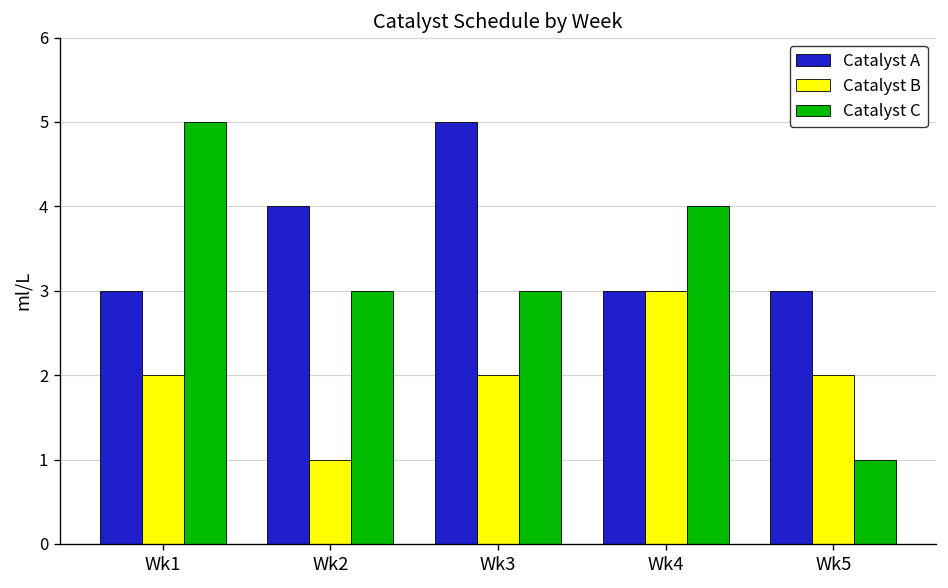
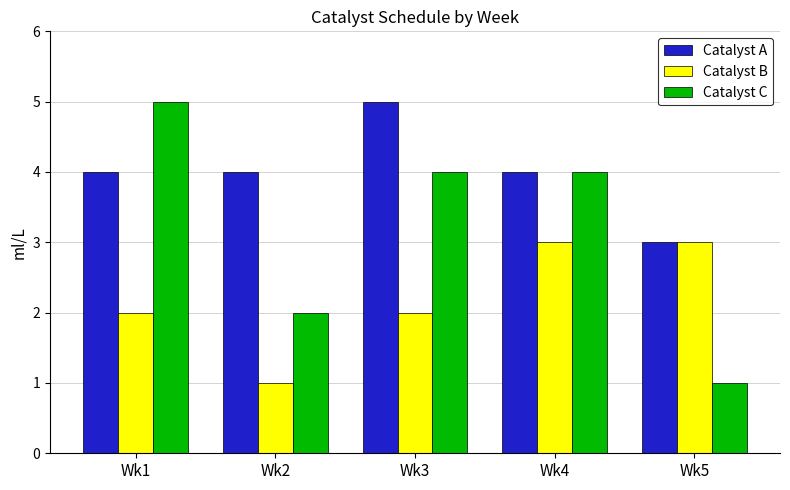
  {
    "Catalyst A": {
-     "Wk1": 3,
+     "Wk1": 4,
      "Wk2": 4,
      "Wk3": 5,
-     "Wk4": 3,
+     "Wk4": 4,
      "Wk5": 3
    },
    "Catalyst B": {
      "Wk1": 2,
      "Wk2": 1,
      "Wk3": 2,
      "Wk4": 3,
-     "Wk5": 2
+     "Wk5": 3
    },
    "Catalyst C": {
      "Wk1": 5,
-     "Wk2": 3,
-     "Wk3": 3,
+     "Wk2": 2,
+     "Wk3": 4,
      "Wk4": 4,
      "Wk5": 1
    }
  }
